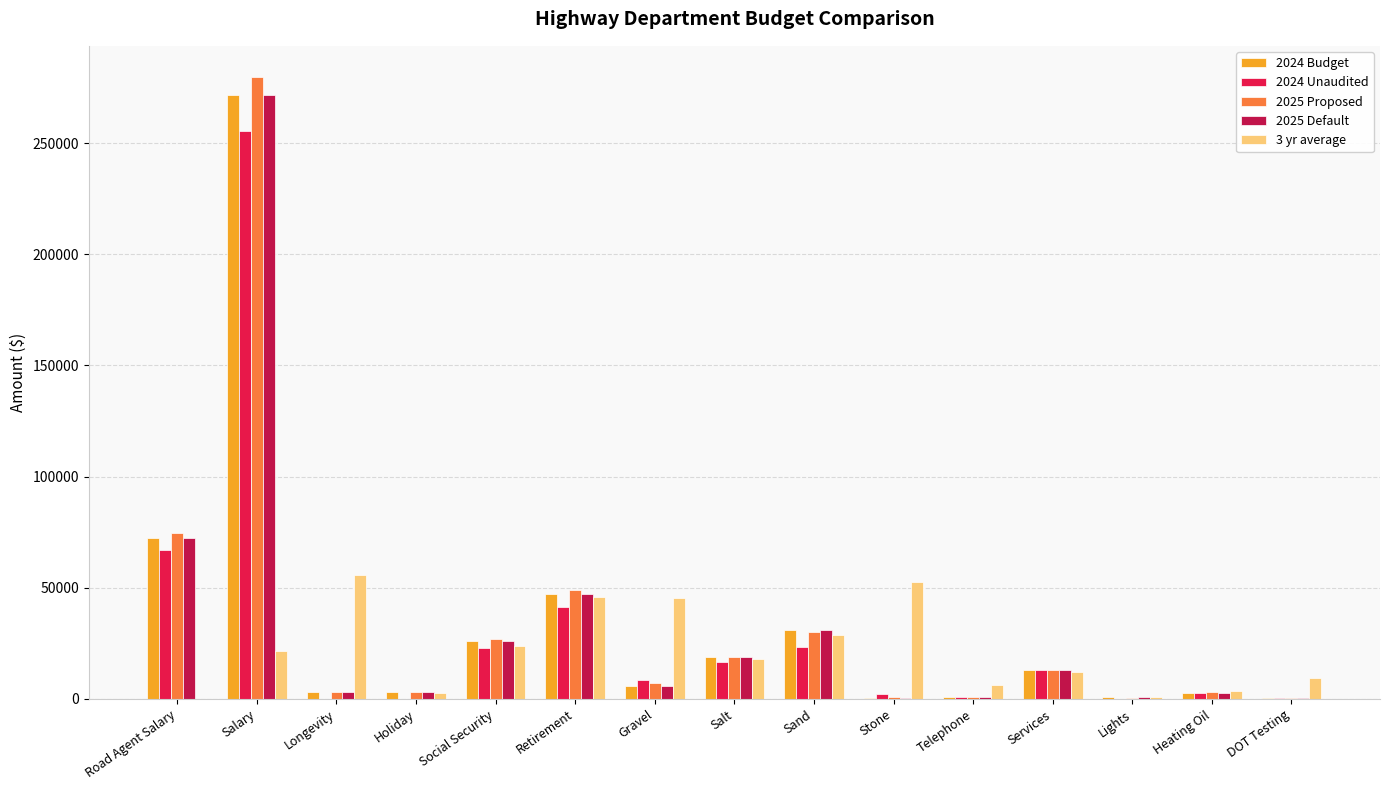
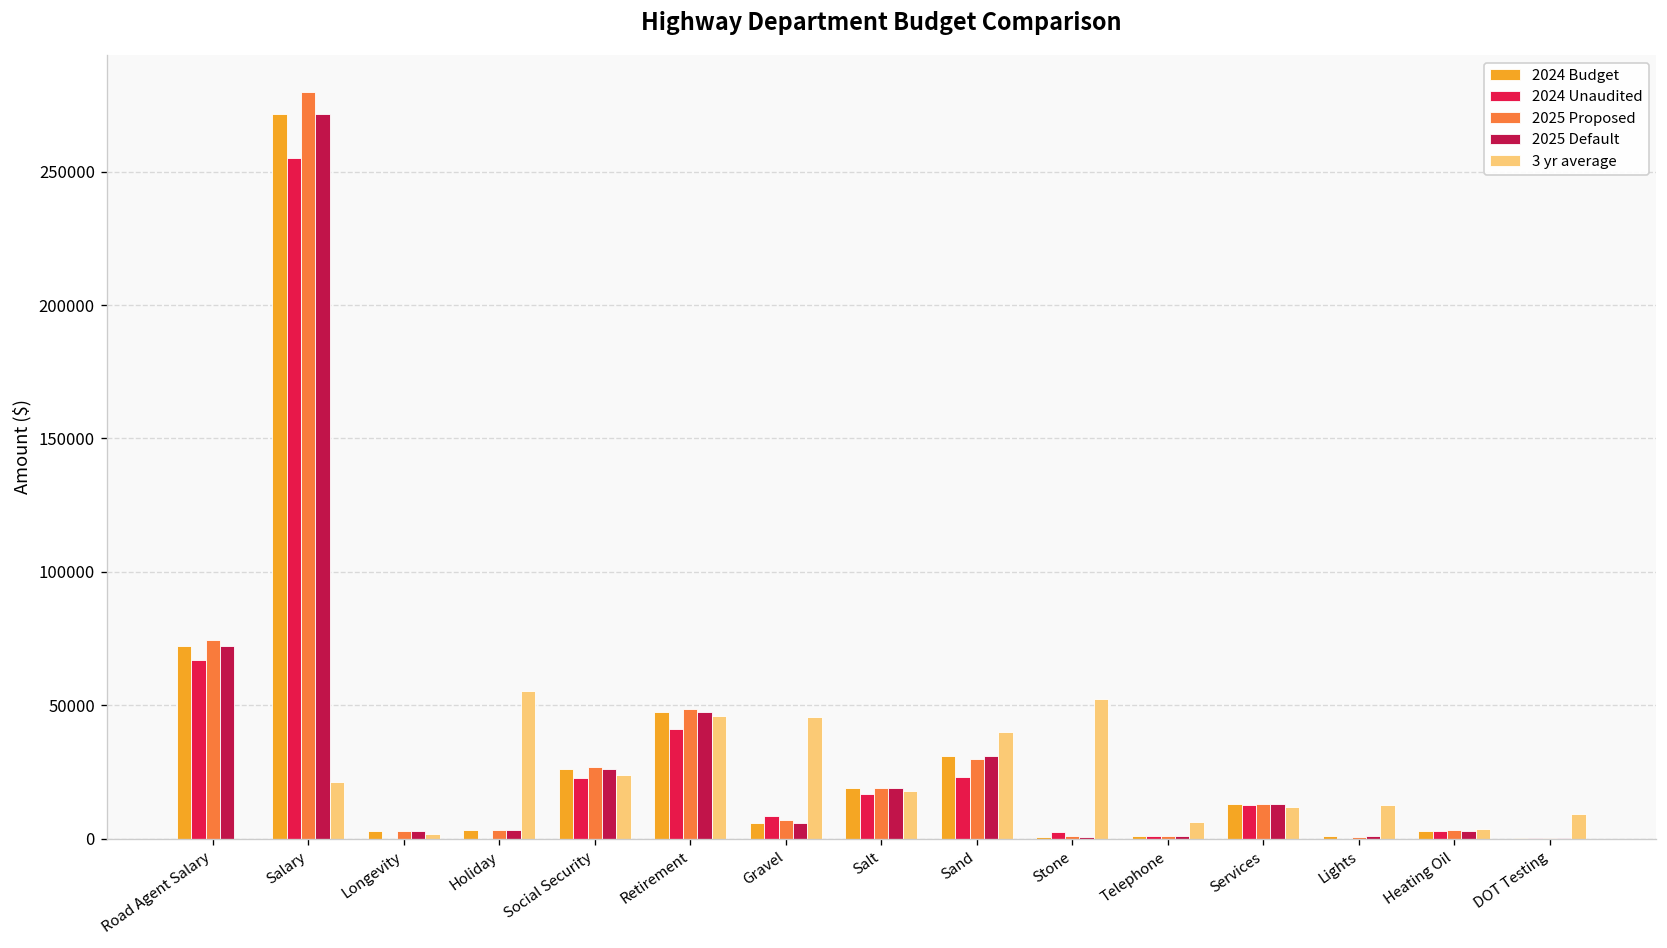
  {
    "3 yr average": {
      "Road Agent Salary": 0,
      "Salary": 21000,
-     "Longevity": 56000,
-     "Holiday": 3000,
+     "Longevity": 2000,
+     "Holiday": 55000,
      "Social Security": 24000,
      "Retirement": 46000,
      "Gravel": 45000,
      "Salt": 18000,
-     "Sand": 29000,
+     "Sand": 40000,
      "Stone": 53000,
      "Telephone": 6000,
      "Services": 12000,
-     "Lights": 1000,
+     "Lights": 13000,
      "Heating Oil": 4000,
      "DOT Testing": 9000
    }
  }
